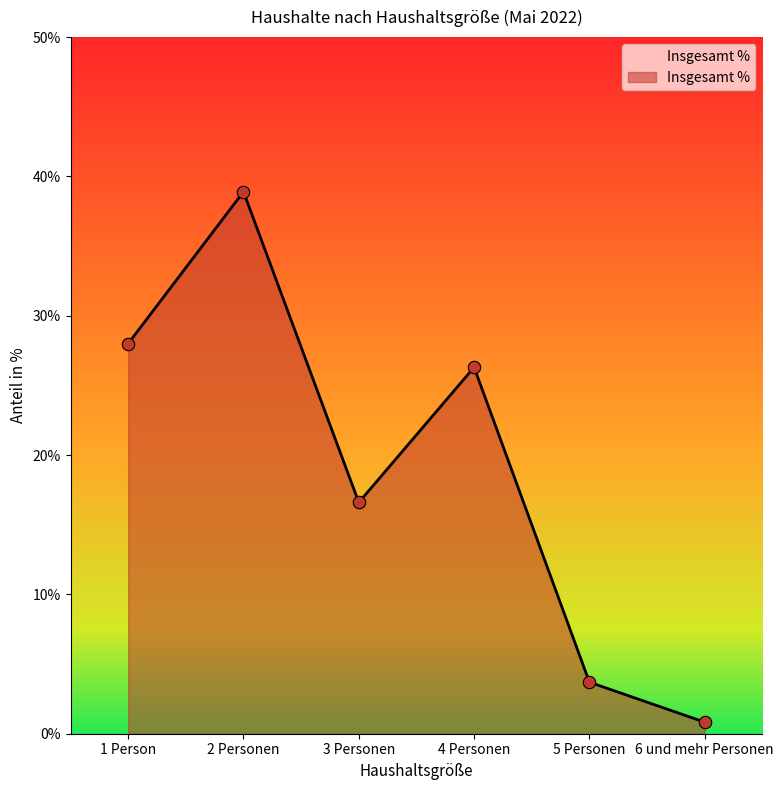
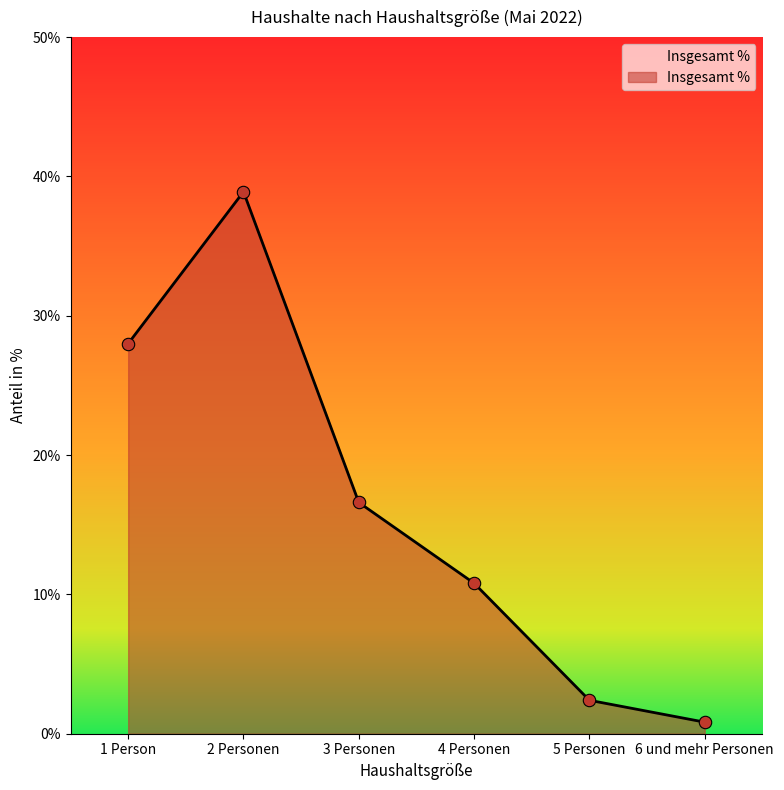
  {
    "1 Person": "28.0%",
    "2 Personen": "38.9%",
    "3 Personen": "16.6%",
-   "4 Personen": "26.3%",
-   "5 Personen": "3.7%",
+   "4 Personen": "10.8%",
+   "5 Personen": "2.4%",
    "6 und mehr Personen": "0.8%"
  }
